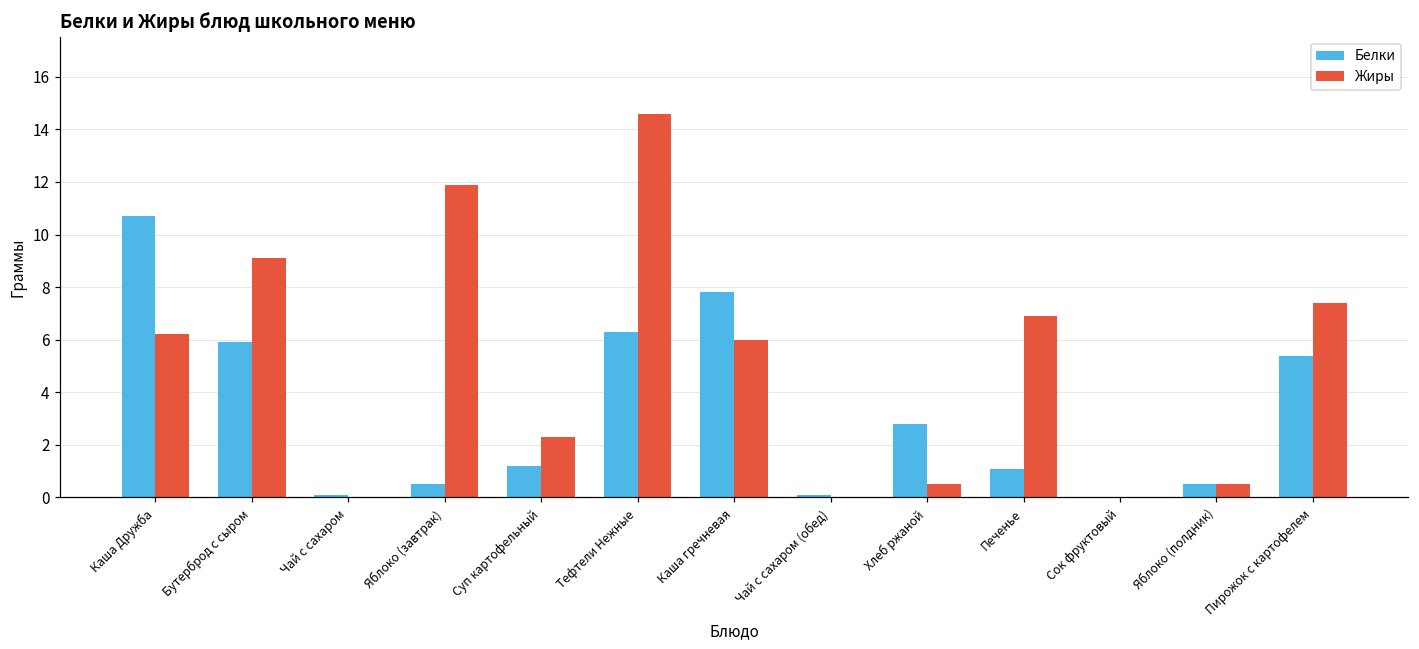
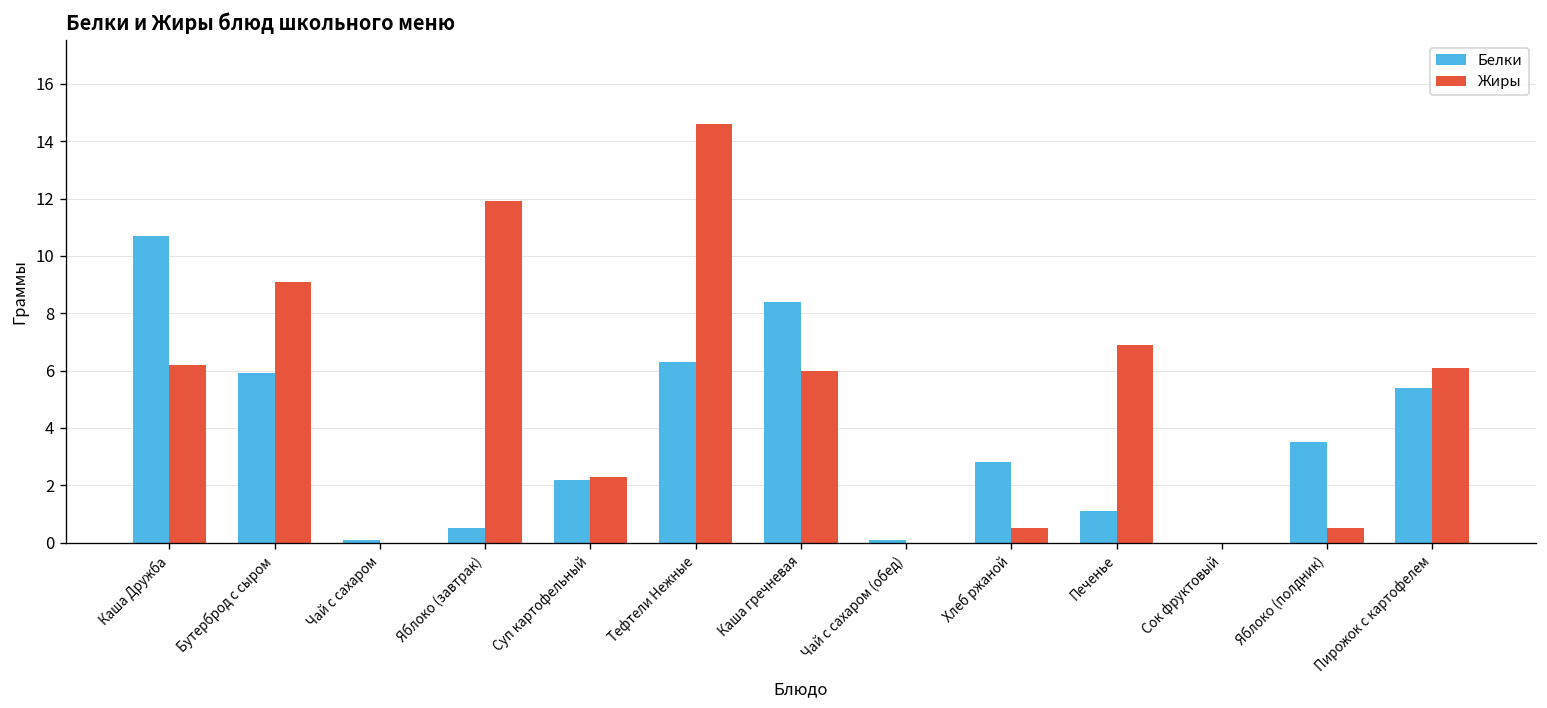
  {
    "Белки": {
      "Каша Дружба": 10.7,
      "Бутерброд с сыром": 5.9,
      "Яблоко (завтрак)": 0.5,
-     "Суп картофельный": 1.2,
+     "Суп картофельный": 2.2,
      "Тефтели Нежные": 6.3,
-     "Каша гречневая": 7.8,
+     "Каша гречневая": 8.4,
      "Хлеб ржаной": 2.8,
      "Печенье": 1.1,
      "Сок фруктовый": 0.0,
-     "Яблоко (полдник)": 0.5,
+     "Яблоко (полдник)": 3.5,
      "Пирожок с картофелем": 5.4
    },
    "Жиры": {
      "Каша Дружба": 6.2,
      "Бутерброд с сыром": 9.1,
      "Чай с сахаром": 0.0,
      "Яблоко (завтрак)": 11.9,
      "Суп картофельный": 2.3,
      "Тефтели Нежные": 14.6,
      "Каша гречневая": 6.0,
      "Чай с сахаром (обед)": 0.0,
      "Хлеб ржаной": 0.5,
      "Печенье": 6.9,
      "Сок фруктовый": 0.0,
      "Яблоко (полдник)": 0.5,
-     "Пирожок с картофелем": 7.4
+     "Пирожок с картофелем": 6.1
    }
  }
